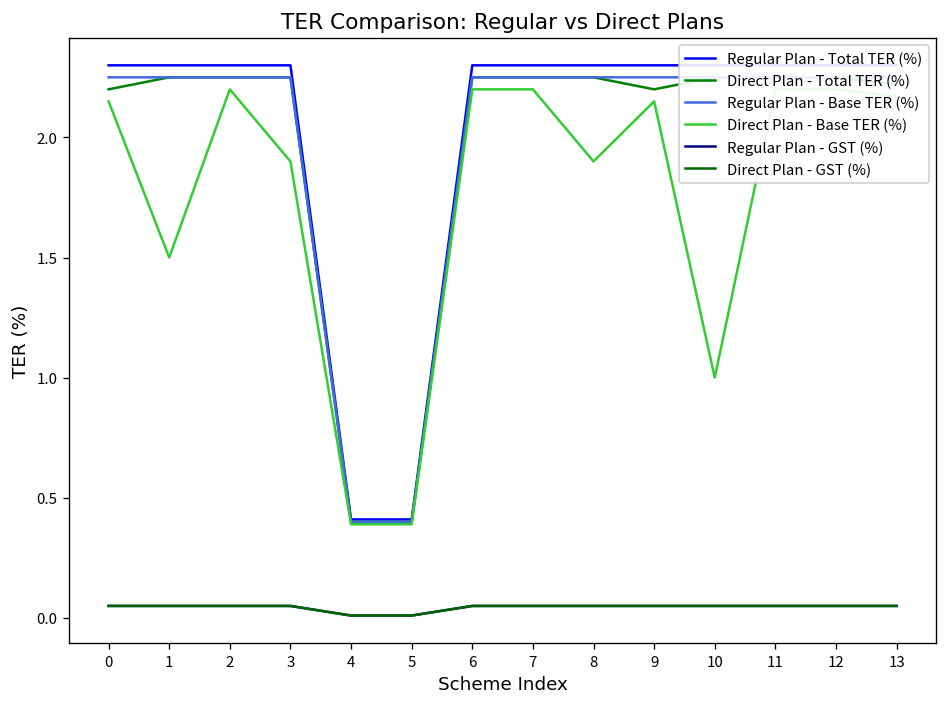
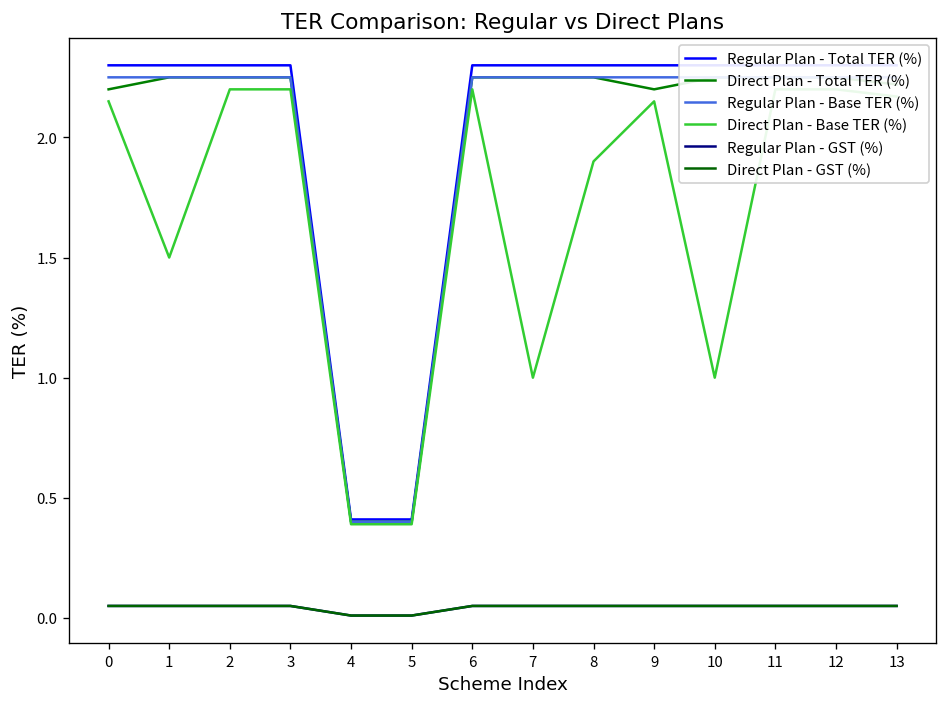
  {
    "Regular Plan - Total TER (%)": {
      "0": 2.3,
      "1": 2.3,
      "2": 2.3,
      "3": 2.3,
      "6": 2.3,
      "7": 2.3,
      "8": 2.3,
      "9": 2.3
    },
    "Regular Plan - Base TER (%)": {
      "0": 2.25,
      "9": 2.25
    },
    "Direct Plan - Base TER (%)": {
      "0": 2.15,
      "1": 1.5,
      "2": 2.2,
-     "3": 1.9,
+     "3": 2.2,
      "6": 2.2,
-     "7": 2.2,
+     "7": 1.0,
      "8": 1.9,
      "9": 2.15,
      "10": 1.0
    }
  }
